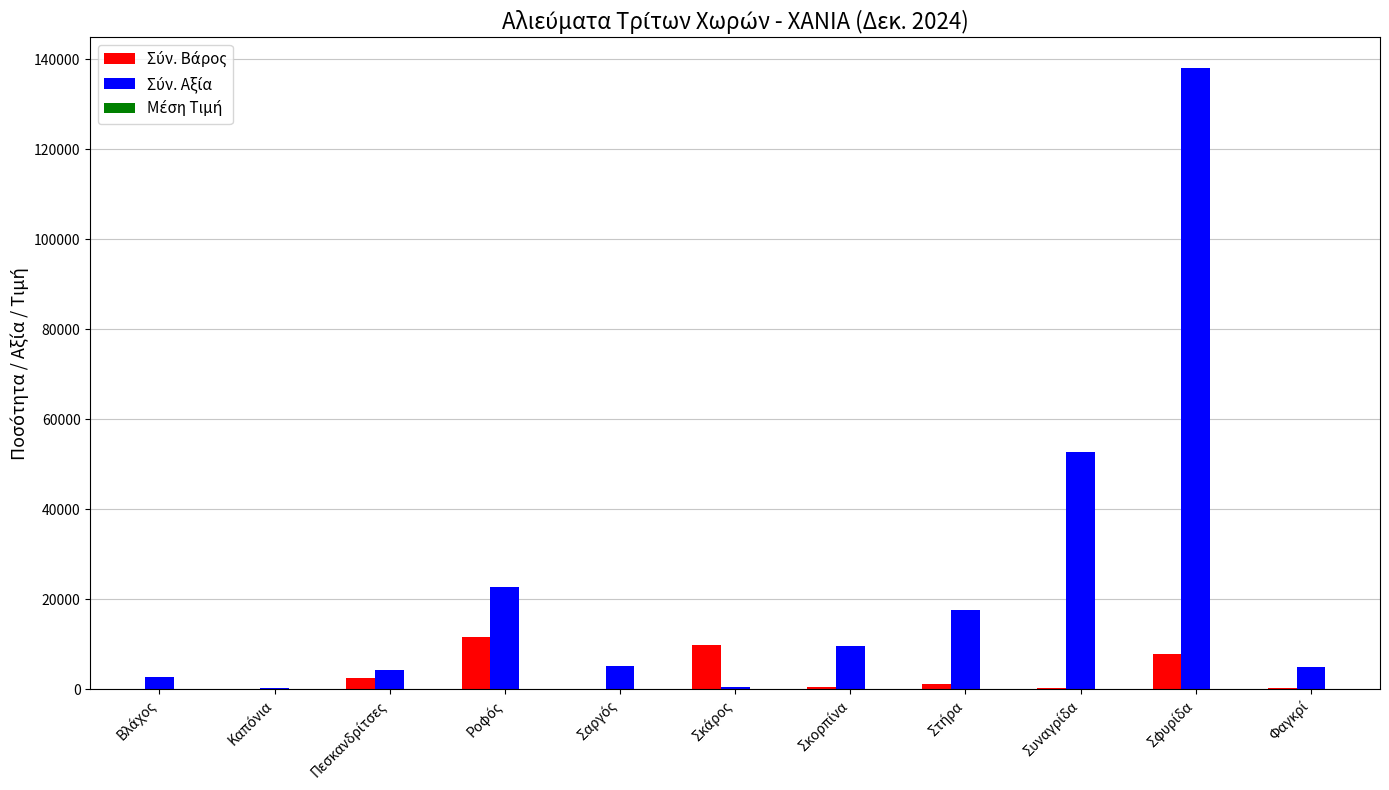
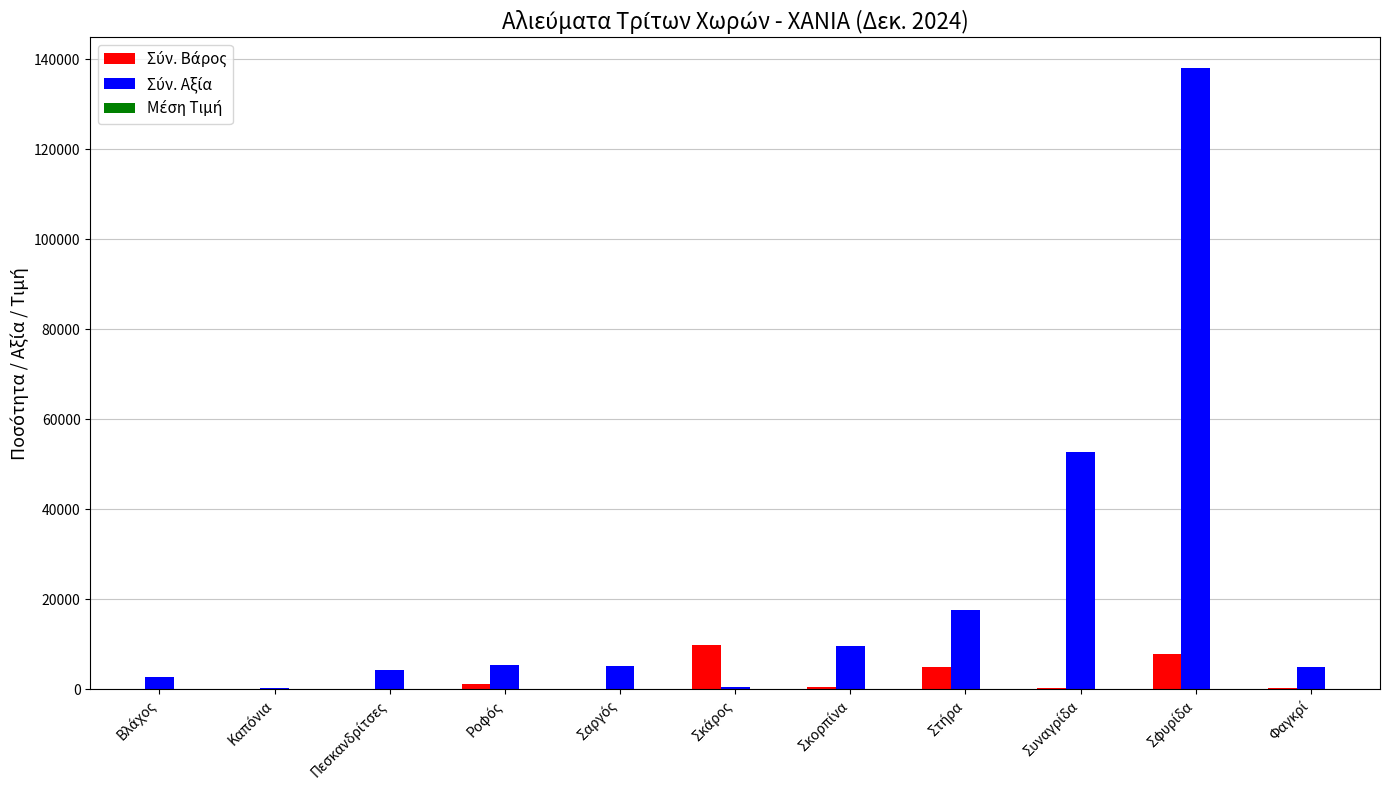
  {
    "Σύν. Βάρος": {
-     "Πεσκανδρίτσες": 2000,
-     "Ροφός": 12000,
+     "Πεσκανδρίτσες": 0,
+     "Ροφός": 1000,
      "Σκάρος": 10000,
-     "Στήρα": 1000,
+     "Στήρα": 5000,
      "Σφυρίδα": 8000
    },
    "Σύν. Αξία": {
      "Βλάχος": 3000,
      "Πεσκανδρίτσες": 4000,
-     "Ροφός": 23000,
+     "Ροφός": 5000,
      "Σαργός": 5000,
      "Σκάρος": 1000,
      "Σκορπίνα": 10000,
      "Στήρα": 18000,
      "Συναγρίδα": 53000,
      "Σφυρίδα": 138000,
      "Φαγκρί": 5000
    }
  }
